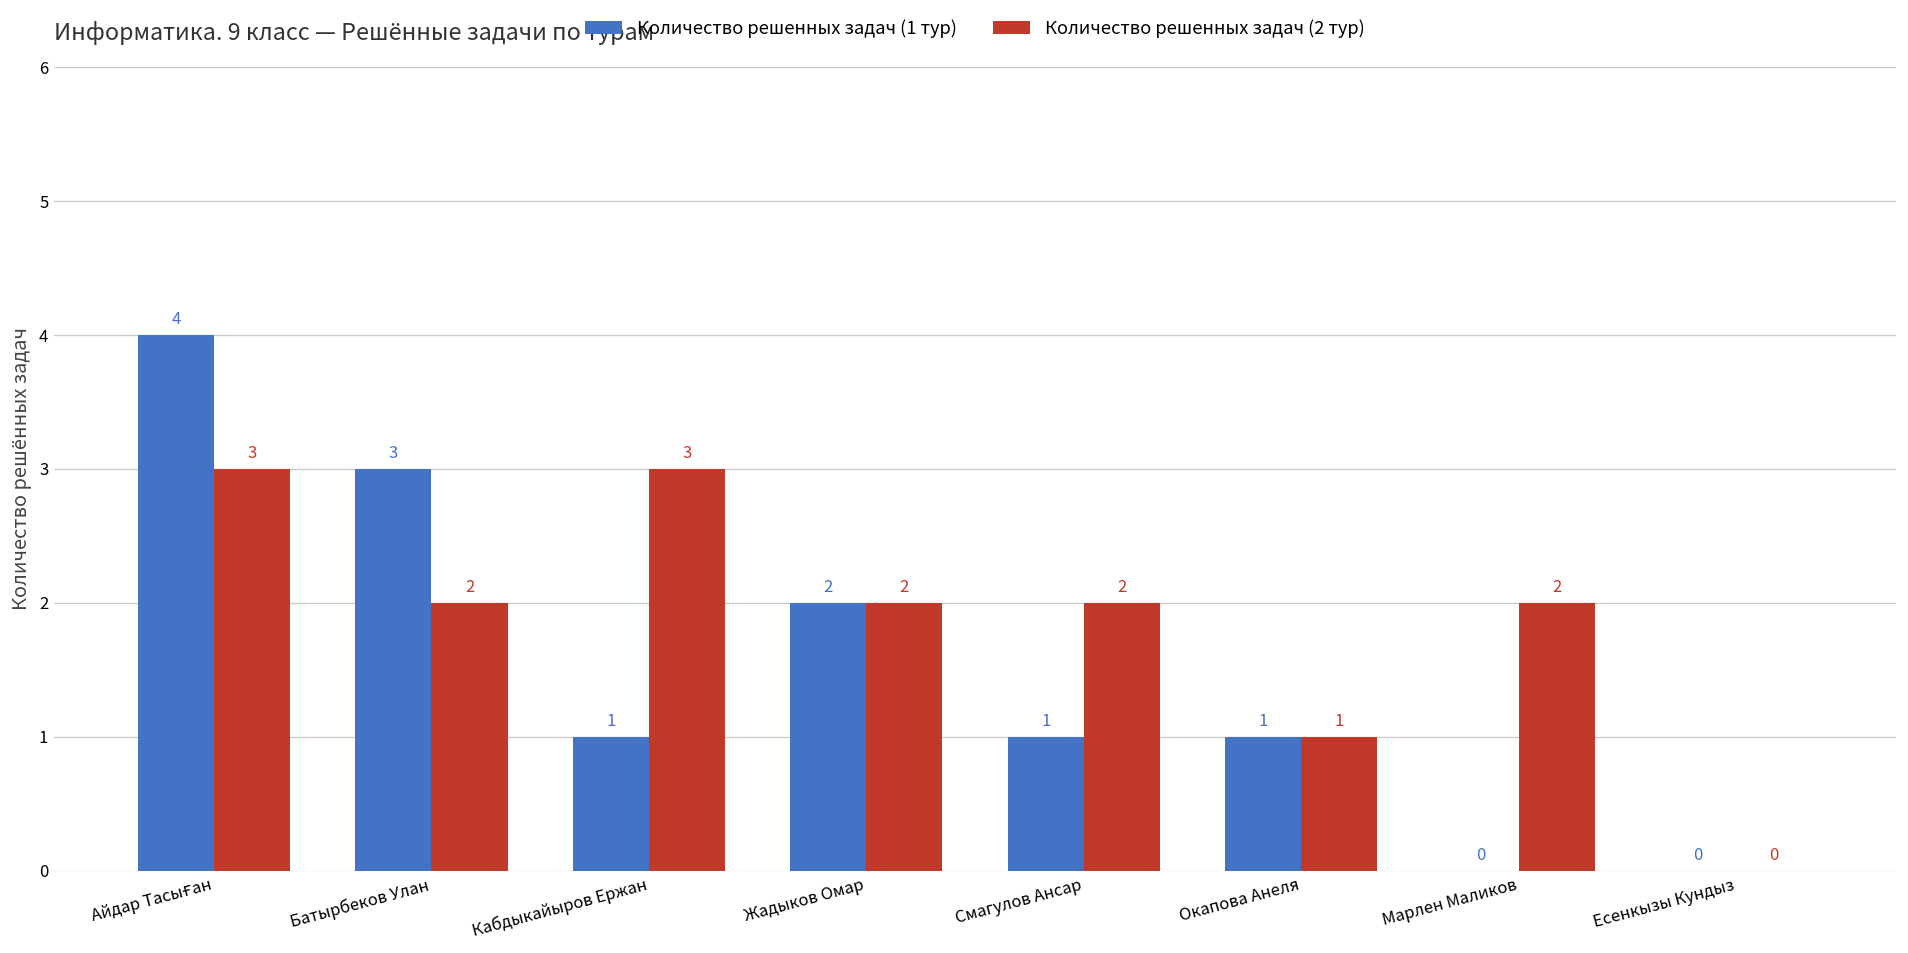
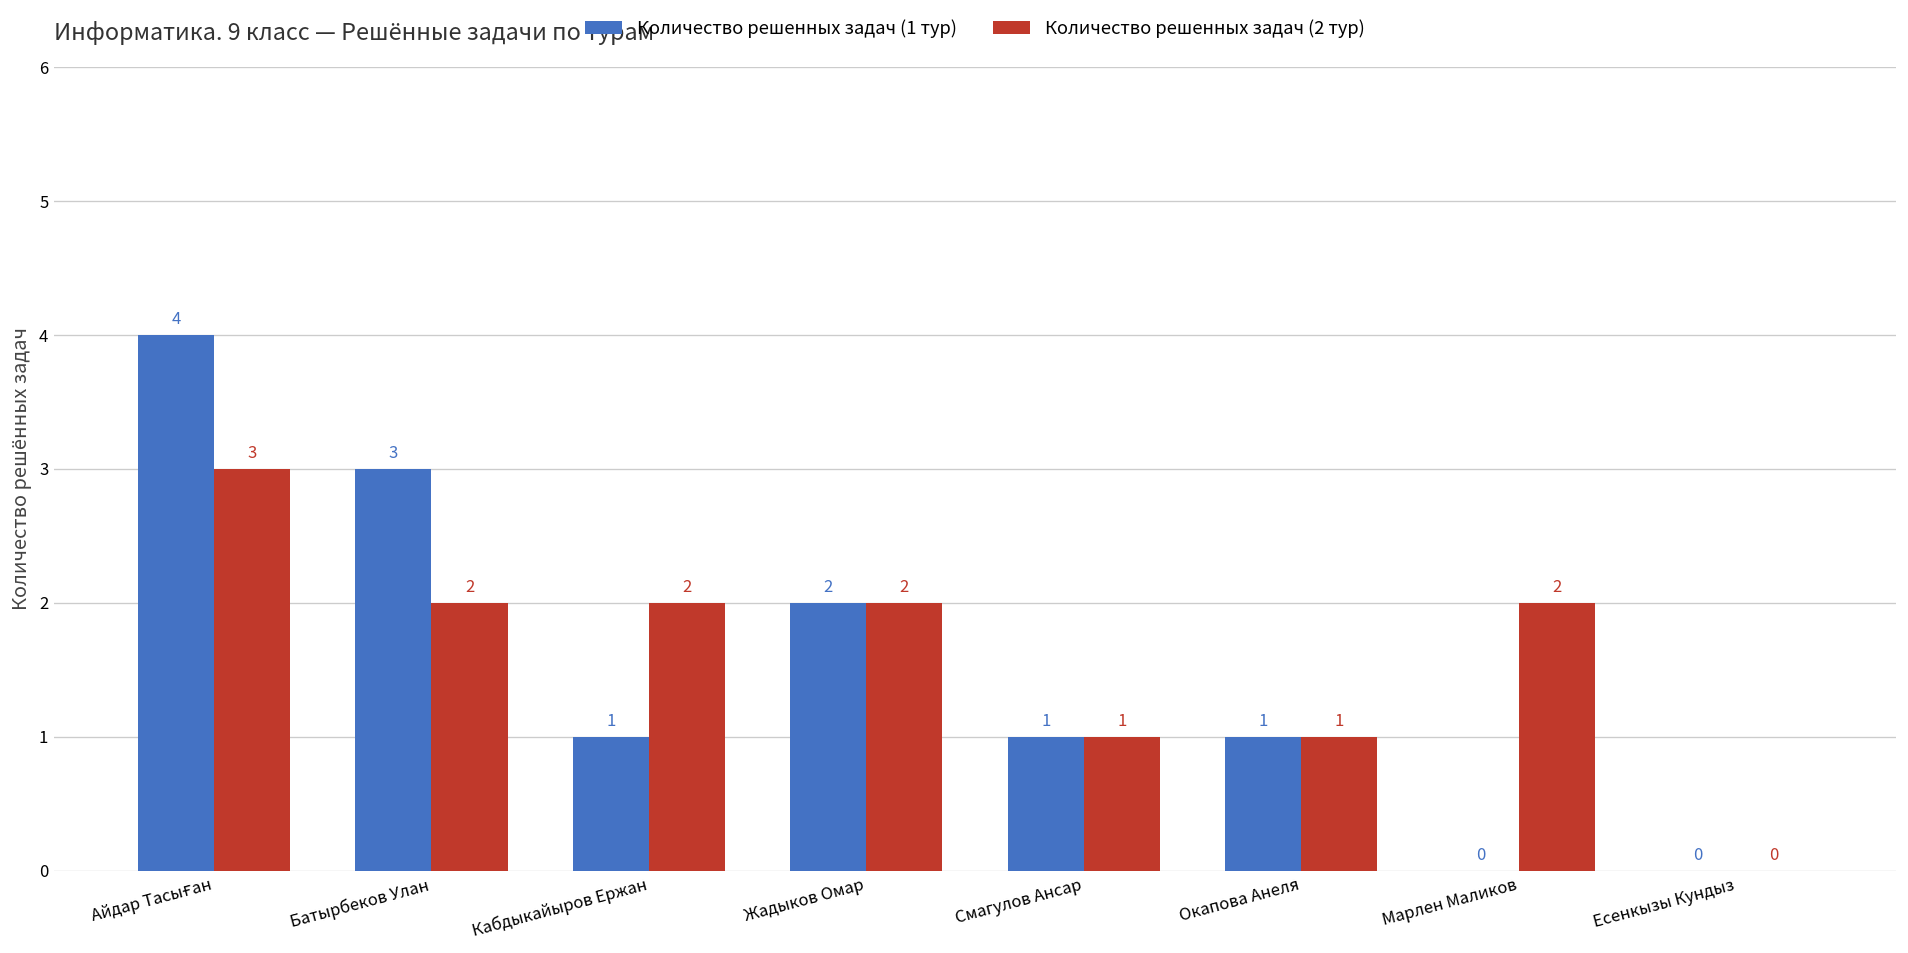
  {
    "Количество решенных задач (1 тур)": {
      "Айдар Тасыған": 4,
      "Батырбеков Улан": 3,
      "Кабдыкайыров Ержан": 1,
      "Жадыков Омар": 2,
      "Смагулов Ансар": 1,
      "Окапова Анеля": 1,
      "Марлен Маликов": 0,
      "Есенкызы Кундыз": 0
    },
    "Количество решенных задач (2 тур)": {
      "Айдар Тасыған": 3,
      "Батырбеков Улан": 2,
-     "Кабдыкайыров Ержан": 3,
+     "Кабдыкайыров Ержан": 2,
      "Жадыков Омар": 2,
-     "Смагулов Ансар": 2,
+     "Смагулов Ансар": 1,
      "Окапова Анеля": 1,
      "Марлен Маликов": 2,
      "Есенкызы Кундыз": 0
    }
  }
